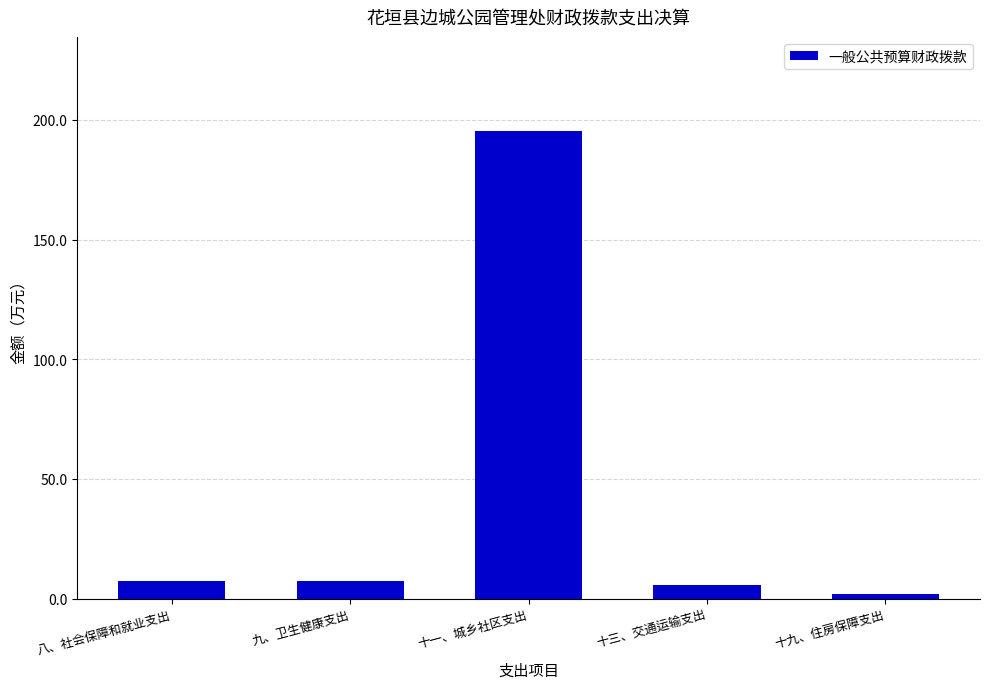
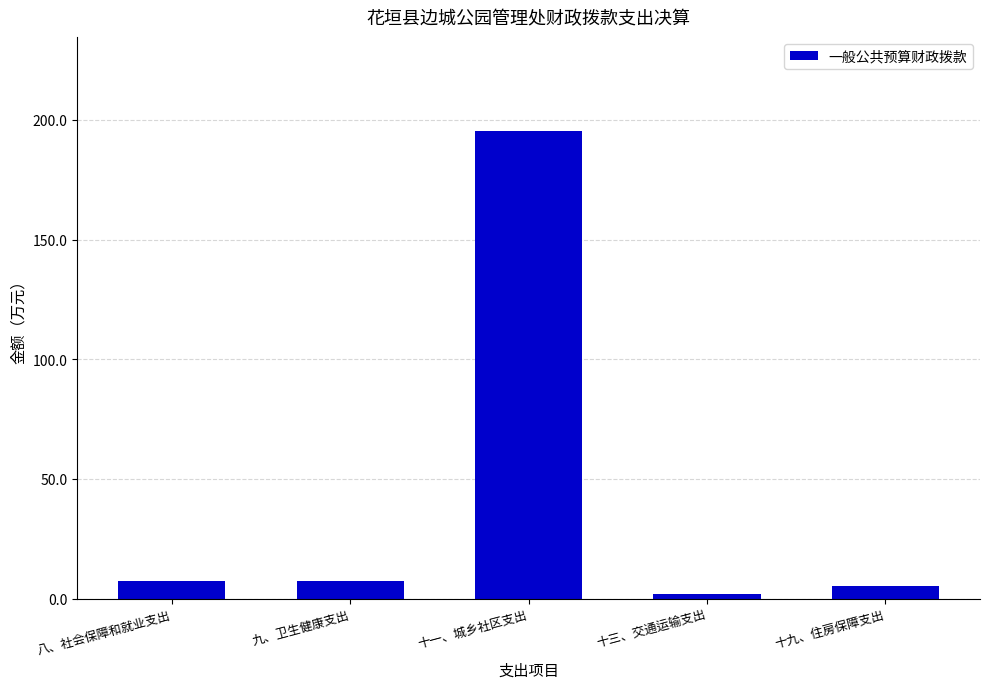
  {
    "八、社会保障和就业支出": 8,
    "九、卫生健康支出": 7,
    "十一、城乡社区支出": 196,
-   "十三、交通运输支出": 6,
-   "十九、住房保障支出": 2
+   "十三、交通运输支出": 2,
+   "十九、住房保障支出": 5
  }
